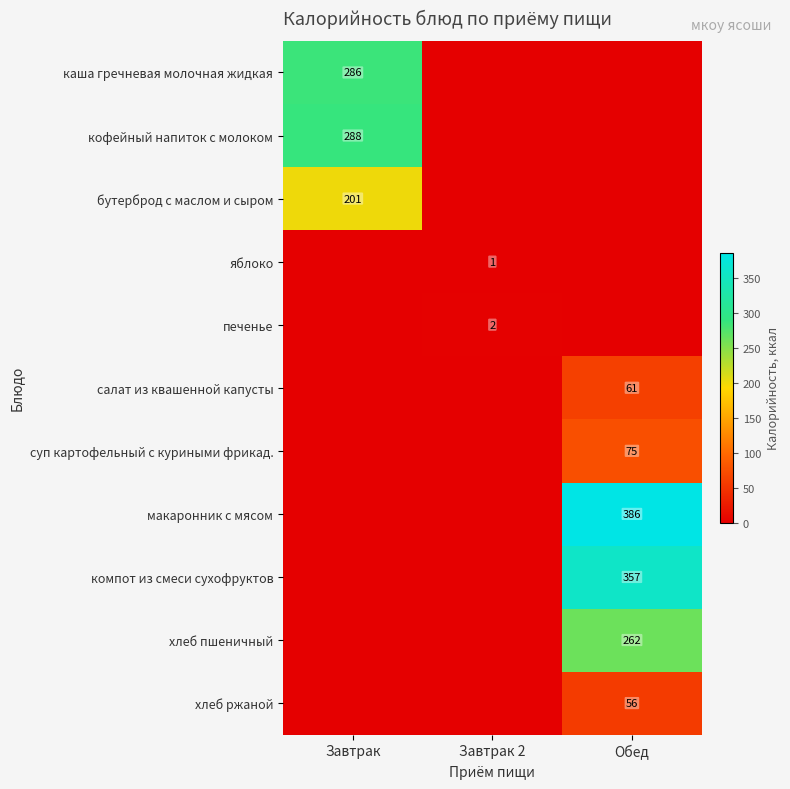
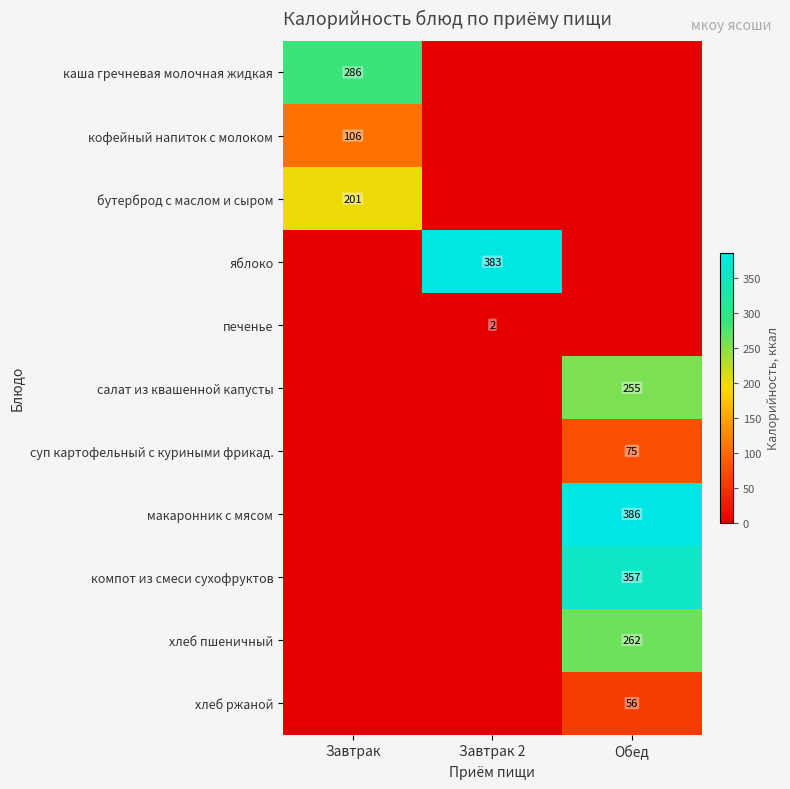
  {
    "кофейный напиток с молоком": {
-     "Завтрак": 288
+     "Завтрак": 106
    },
    "яблоко": {
-     "Завтрак 2": 1
+     "Завтрак 2": 383
    },
    "салат из квашенной капусты": {
-     "Обед": 61
+     "Обед": 255
    }
  }
